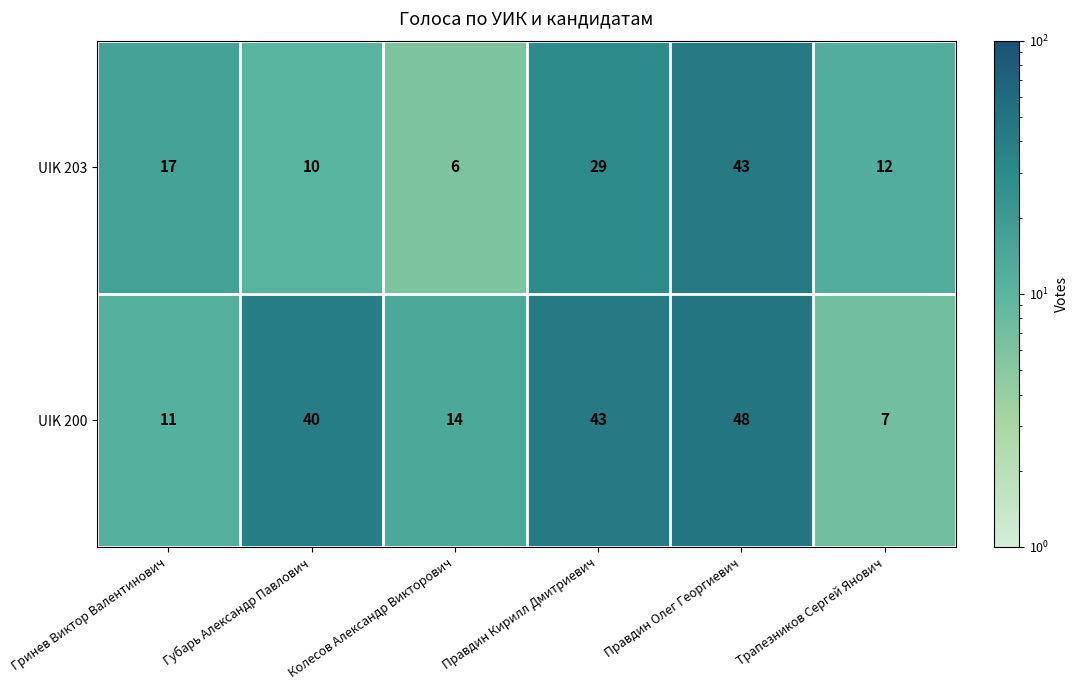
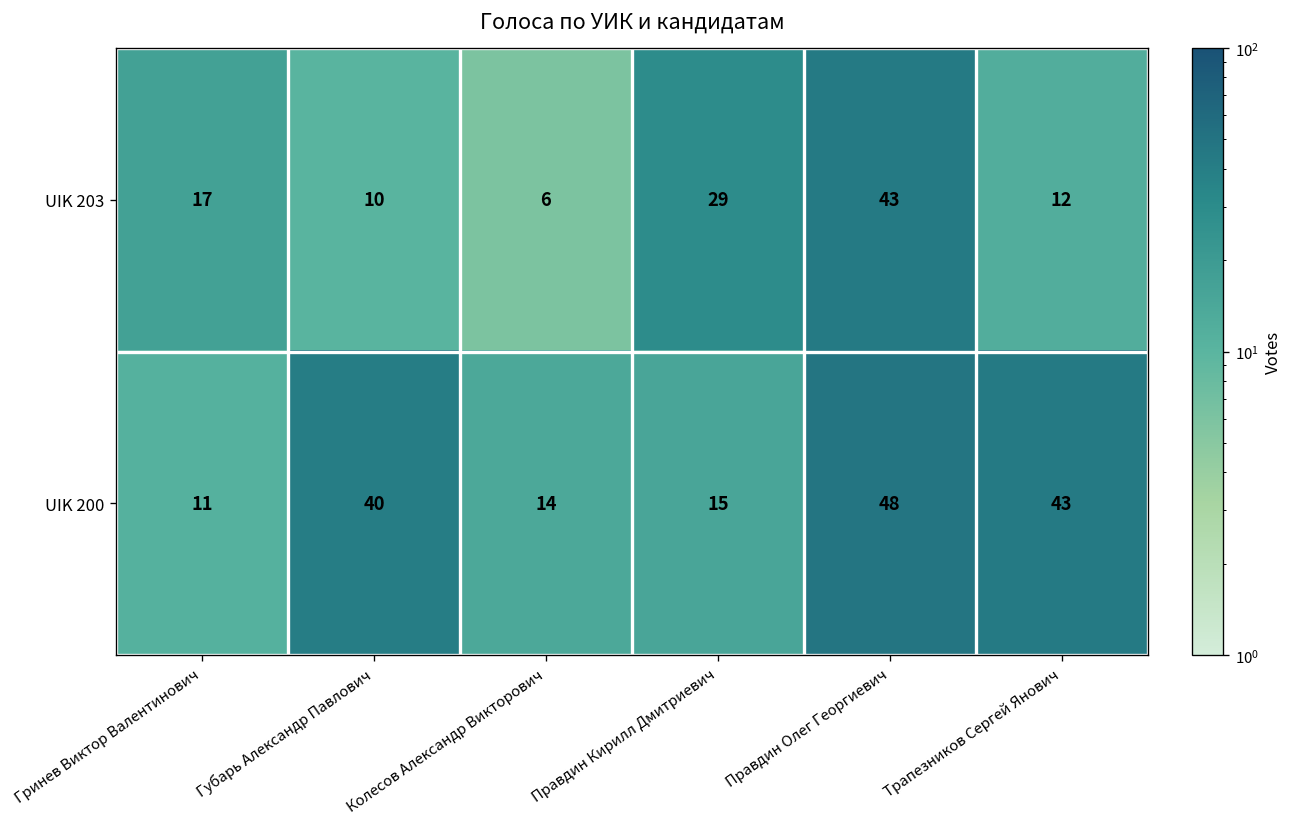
  {
    "UIK 203": {
      "Гринев Виктор Валентинович": 17,
      "Губарь Александр Павлович": 10,
      "Колесов Александр Викторович": 6,
      "Правдин Кирилл Дмитриевич": 29,
      "Правдин Олег Георгиевич": 43,
      "Трапезников Сергей Янович": 12
    },
    "UIK 200": {
      "Гринев Виктор Валентинович": 11,
      "Губарь Александр Павлович": 40,
      "Колесов Александр Викторович": 14,
-     "Правдин Кирилл Дмитриевич": 43,
+     "Правдин Кирилл Дмитриевич": 15,
      "Правдин Олег Георгиевич": 48,
-     "Трапезников Сергей Янович": 7
+     "Трапезников Сергей Янович": 43
    }
  }
